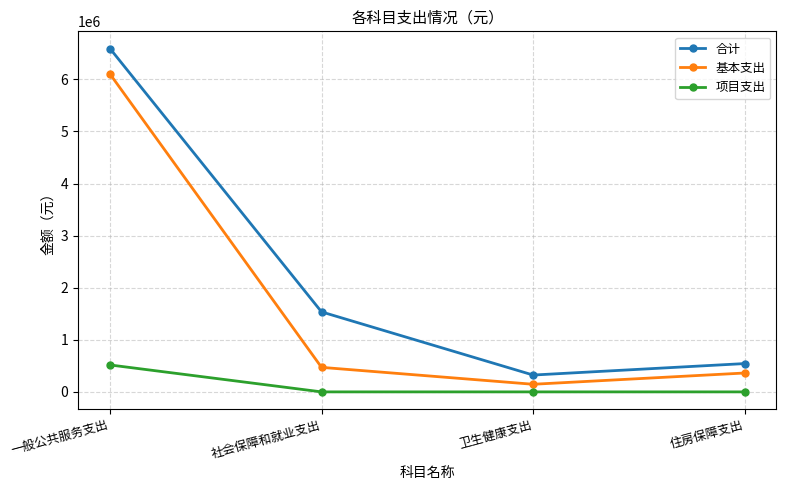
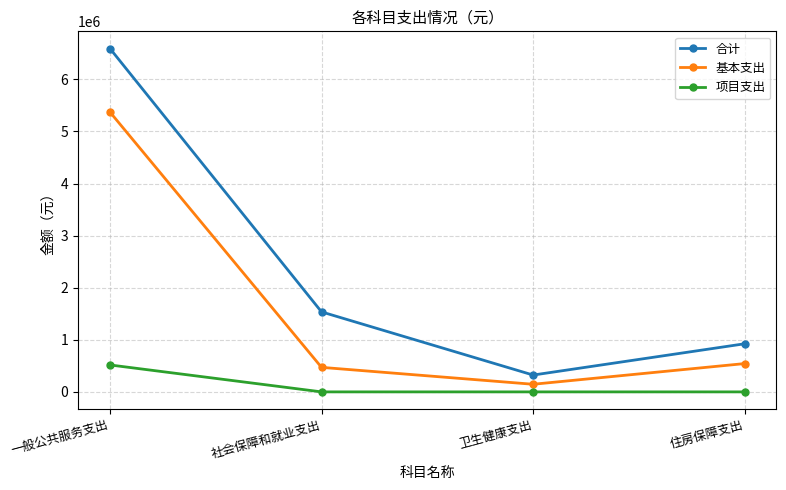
  {
    "合计": {
      "一般公共服务支出": 6600000,
      "社会保障和就业支出": 1500000,
      "卫生健康支出": 300000,
-     "住房保障支出": 500000
+     "住房保障支出": 900000
    },
    "基本支出": {
-     "一般公共服务支出": 6100000,
+     "一般公共服务支出": 5400000,
      "社会保障和就业支出": 500000,
      "卫生健康支出": 100000,
-     "住房保障支出": 400000
+     "住房保障支出": 500000
    },
    "项目支出": {
      "一般公共服务支出": 500000,
      "社会保障和就业支出": 0,
      "卫生健康支出": 0,
      "住房保障支出": 0
    }
  }
